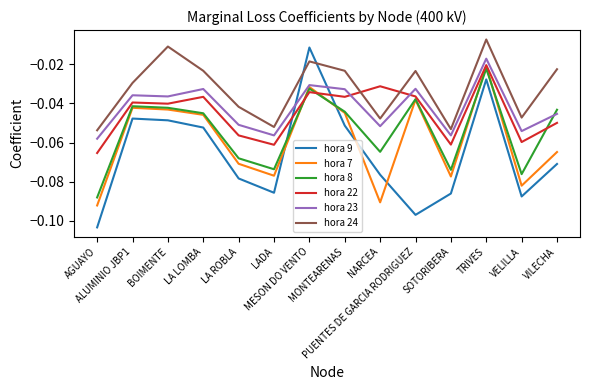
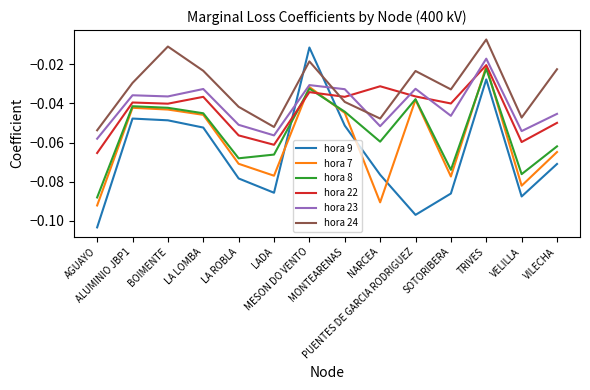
  {
    "hora 9": {
      "AGUAYO": -0.103,
      "ALUMINIO JBP1": -0.048,
      "BOIMENTE": -0.049,
      "LA LOMBA": -0.052,
      "LA ROBLA": -0.078,
      "LADA": -0.086,
      "MESON DO VENTO": -0.011,
      "MONTEARENAS": -0.051,
      "NARCEA": -0.076,
      "PUENTES DE GARCIA RODRIGUEZ": -0.097,
      "SOTORIBERA": -0.086,
      "TRIVES": -0.028,
      "VELILLA": -0.088,
      "VILECHA": -0.071
    },
    "hora 7": {
      "AGUAYO": -0.092,
      "LA ROBLA": -0.071,
      "LADA": -0.077,
      "NARCEA": -0.091,
      "SOTORIBERA": -0.077,
      "VELILLA": -0.082,
      "VILECHA": -0.065
    },
    "hora 8": {
      "AGUAYO": -0.088,
      "LA ROBLA": -0.068,
-     "LADA": -0.074,
-     "NARCEA": -0.065,
+     "LADA": -0.066,
+     "NARCEA": -0.060,
      "SOTORIBERA": -0.074,
      "VELILLA": -0.076,
-     "VILECHA": -0.043
+     "VILECHA": -0.062
    },
    "hora 22": {
      "AGUAYO": -0.065,
      "ALUMINIO JBP1": -0.040,
      "BOIMENTE": -0.040,
      "LA LOMBA": -0.037,
      "LA ROBLA": -0.056,
      "LADA": -0.061,
      "MESON DO VENTO": -0.034,
      "MONTEARENAS": -0.037,
      "NARCEA": -0.031,
      "PUENTES DE GARCIA RODRIGUEZ": -0.036,
-     "SOTORIBERA": -0.061,
+     "SOTORIBERA": -0.040,
      "VELILLA": -0.060,
      "VILECHA": -0.050
    },
    "hora 23": {
      "AGUAYO": -0.058,
      "ALUMINIO JBP1": -0.036,
      "BOIMENTE": -0.036,
      "LA LOMBA": -0.033,
      "LA ROBLA": -0.051,
      "LADA": -0.056,
      "MONTEARENAS": -0.033,
      "NARCEA": -0.052,
      "PUENTES DE GARCIA RODRIGUEZ": -0.033,
-     "SOTORIBERA": -0.056,
+     "SOTORIBERA": -0.046,
      "TRIVES": -0.017,
      "VELILLA": -0.054,
      "VILECHA": -0.045
    },
    "hora 24": {
      "AGUAYO": -0.054,
      "ALUMINIO JBP1": -0.030,
      "BOIMENTE": -0.011,
      "LA LOMBA": -0.023,
      "LA ROBLA": -0.042,
      "LADA": -0.052,
      "MESON DO VENTO": -0.019,
-     "MONTEARENAS": -0.023,
+     "MONTEARENAS": -0.039,
      "NARCEA": -0.048,
      "PUENTES DE GARCIA RODRIGUEZ": -0.023,
-     "SOTORIBERA": -0.053,
+     "SOTORIBERA": -0.033,
      "TRIVES": -0.007,
      "VELILLA": -0.047,
      "VILECHA": -0.023
    }
  }
